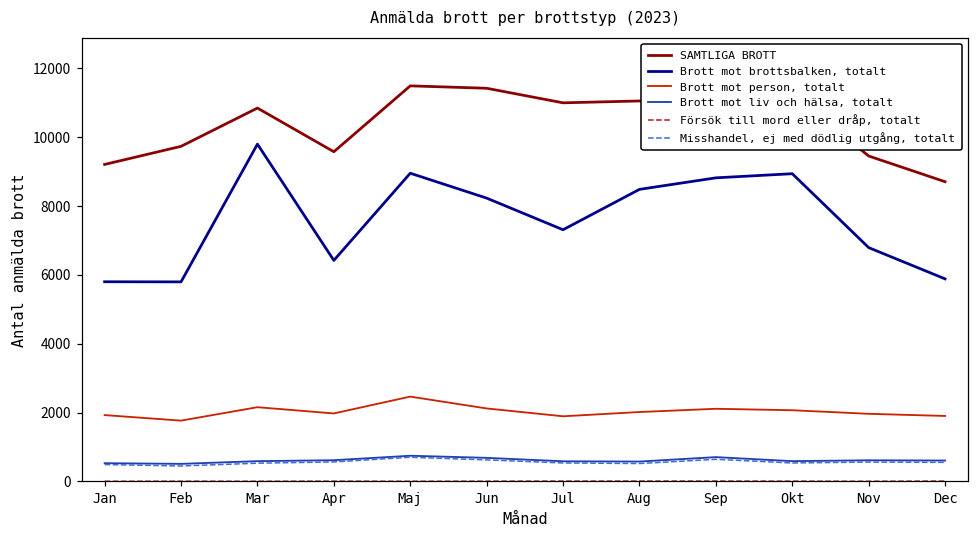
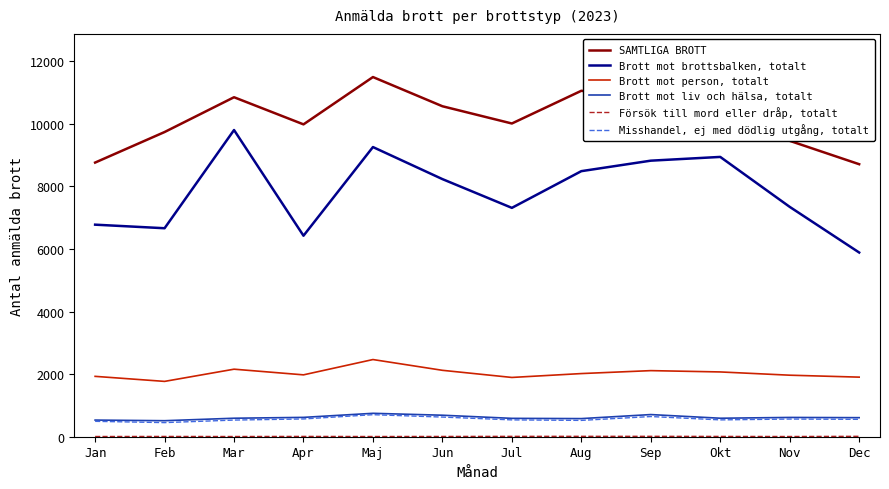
  {
    "SAMTLIGA BROTT": {
-     "Jan": 9200,
+     "Jan": 8800,
      "Feb": 9700,
      "Mar": 10800,
-     "Apr": 9600,
+     "Apr": 10000,
      "Maj": 11500,
-     "Jun": 11400,
-     "Jul": 11000,
+     "Jun": 10600,
+     "Jul": 10000,
      "Aug": 11100,
      "Dec": 8700
    },
    "Brott mot brottsbalken, totalt": {
-     "Jan": 5800,
-     "Feb": 5800,
+     "Jan": 6800,
+     "Feb": 6700,
      "Mar": 9800,
      "Apr": 6400,
-     "Maj": 9000,
+     "Maj": 9300,
      "Jun": 8200,
      "Jul": 7300,
      "Aug": 8500,
      "Sep": 8800,
      "Okt": 8900,
-     "Nov": 6800,
+     "Nov": 7300,
      "Dec": 5900
    }
  }
